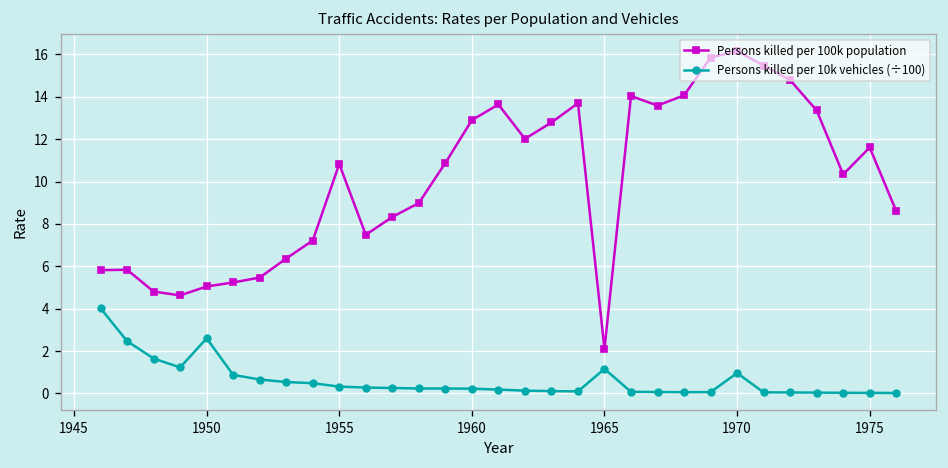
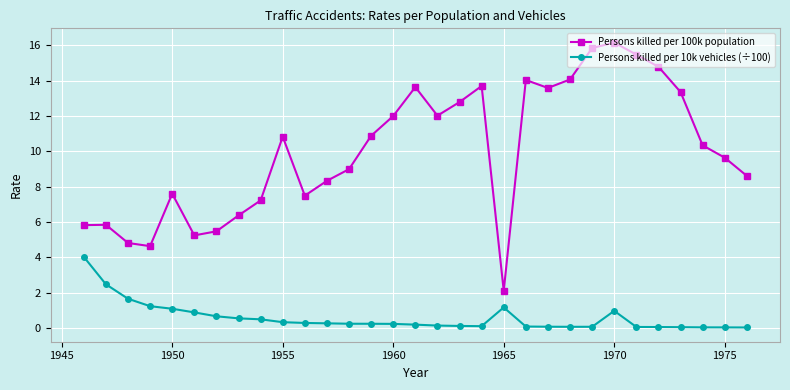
  {
    "Persons killed per 100k population": {
-     "1950": 5.1,
+     "1950": 7.6,
      "1955": 10.8,
-     "1960": 12.9,
+     "1960": 12.0,
      "1965": 2.1,
-     "1975": 11.6
+     "1975": 9.6
    },
    "Persons killed per 10k vehicles (÷100)": {
-     "1950": 2.6,
+     "1950": 1.1,
      "1955": 0.3,
      "1960": 0.2,
      "1965": 1.2,
      "1970": 1.0,
      "1975": 0.0
    }
  }
